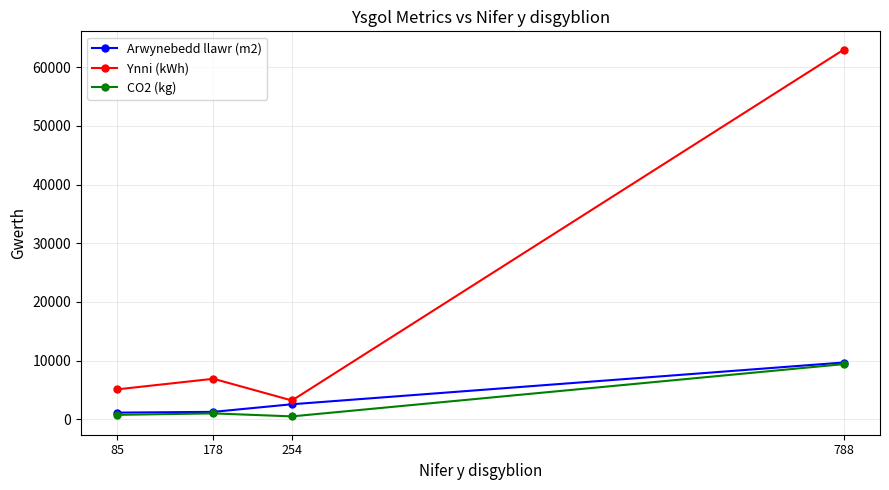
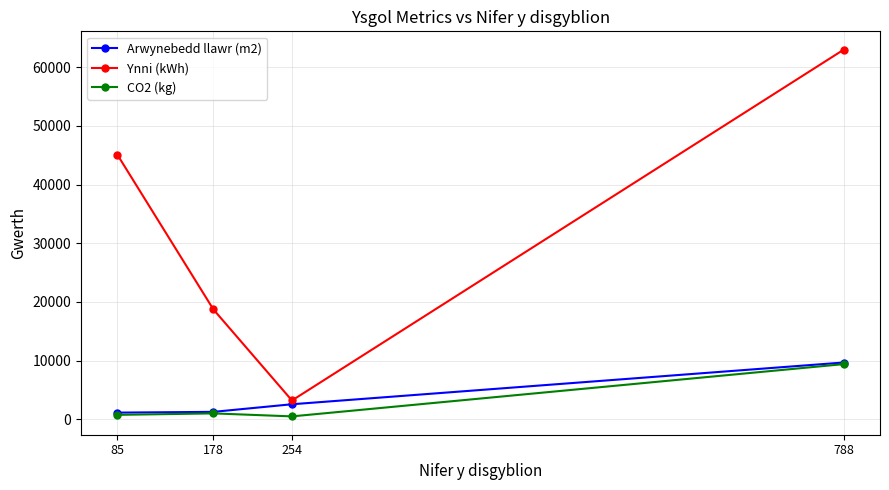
  {
    "Arwynebedd llawr (m2)": {
      "254": 3000
    },
    "Ynni (kWh)": {
-     "85": 5000,
-     "178": 7000,
+     "85": 45000,
+     "178": 19000,
      "254": 3000,
      "788": 63000
    },
    "CO2 (kg)": {
      "254": 0
    }
  }
